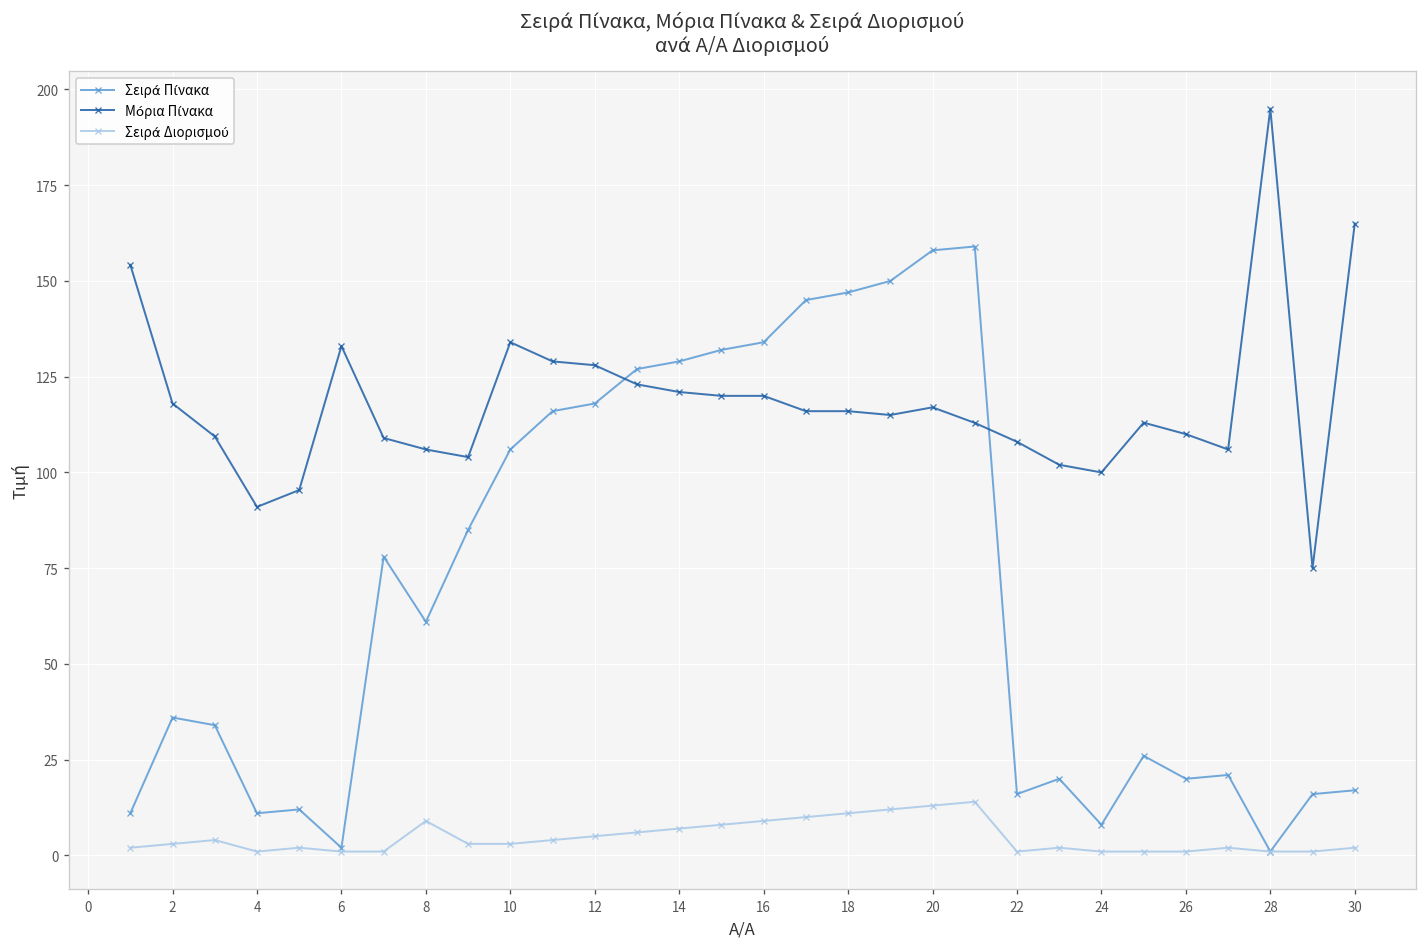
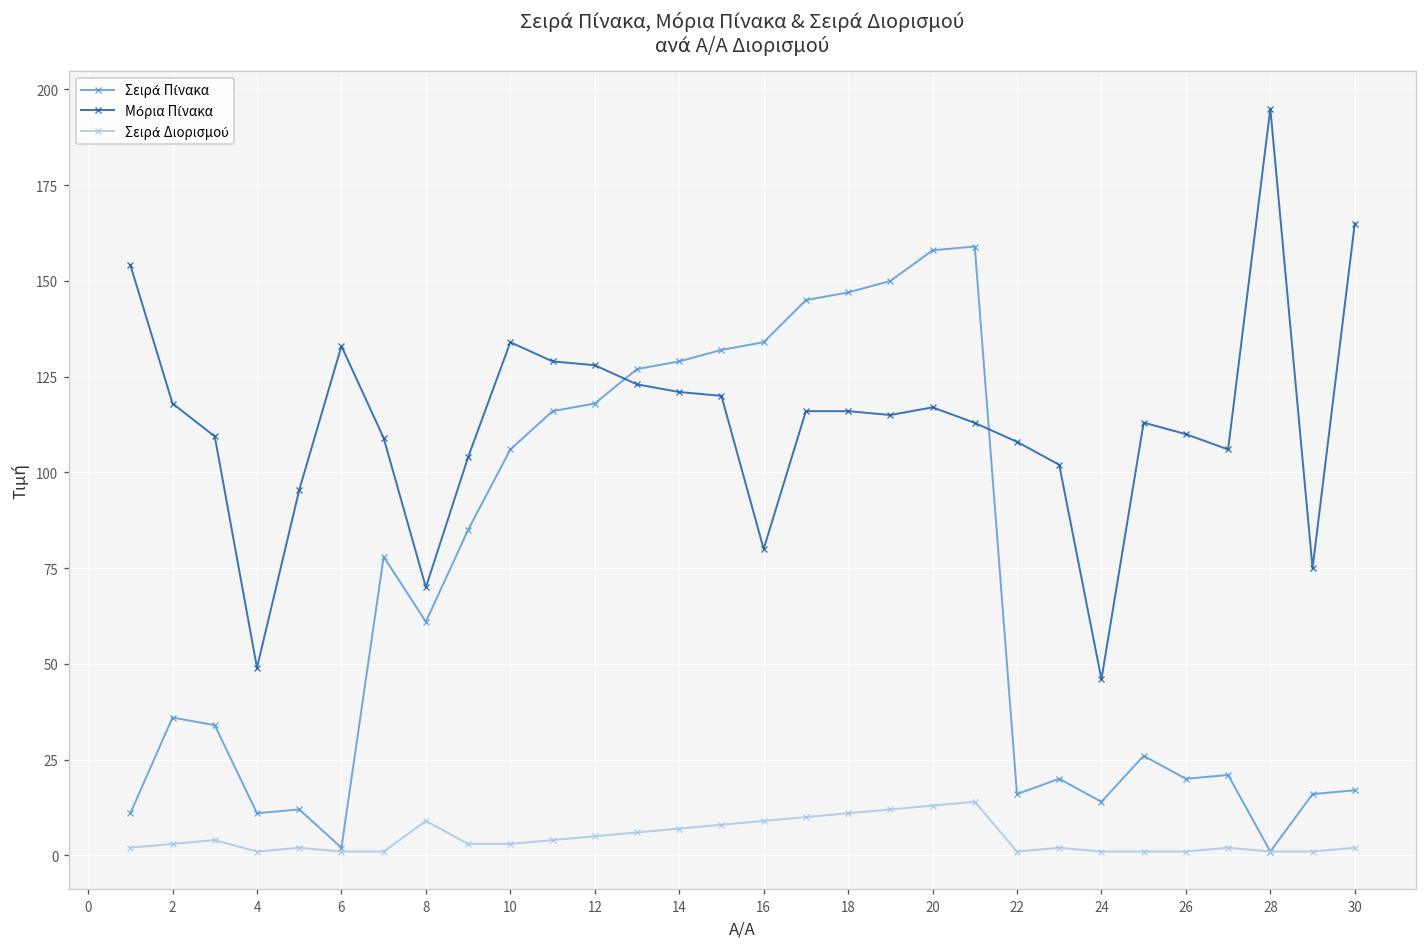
  {
    "Σειρά Πίνακα": {
      "2": 36,
      "4": 11,
      "6": 2,
      "8": 61,
      "10": 106,
      "12": 118,
      "14": 129,
      "16": 134,
      "18": 147,
      "20": 158,
      "22": 16,
-     "24": 8,
+     "24": 14,
      "26": 20,
      "30": 17
    },
    "Μόρια Πίνακα": {
      "2": 118,
-     "4": 91,
+     "4": 49,
      "6": 133,
-     "8": 106,
+     "8": 70,
      "10": 134,
      "12": 128,
      "14": 121,
-     "16": 120,
+     "16": 80,
      "18": 116,
      "20": 117,
      "22": 108,
-     "24": 100,
+     "24": 46,
      "26": 110,
      "28": 195,
      "30": 165
    },
    "Σειρά Διορισμού": {
      "2": 3,
      "4": 1,
      "6": 1,
      "8": 9,
      "10": 3,
      "12": 5,
      "14": 7,
      "16": 9,
      "18": 11,
      "20": 13,
      "22": 1,
      "24": 1,
      "26": 1,
      "30": 2
    }
  }
